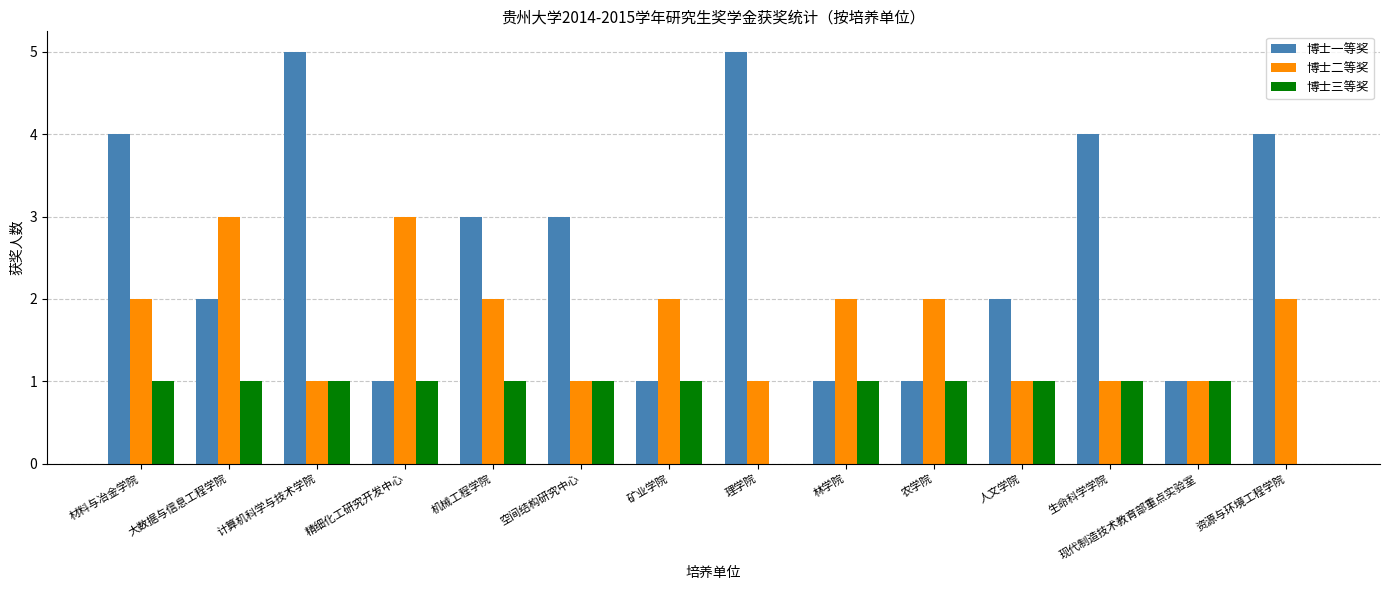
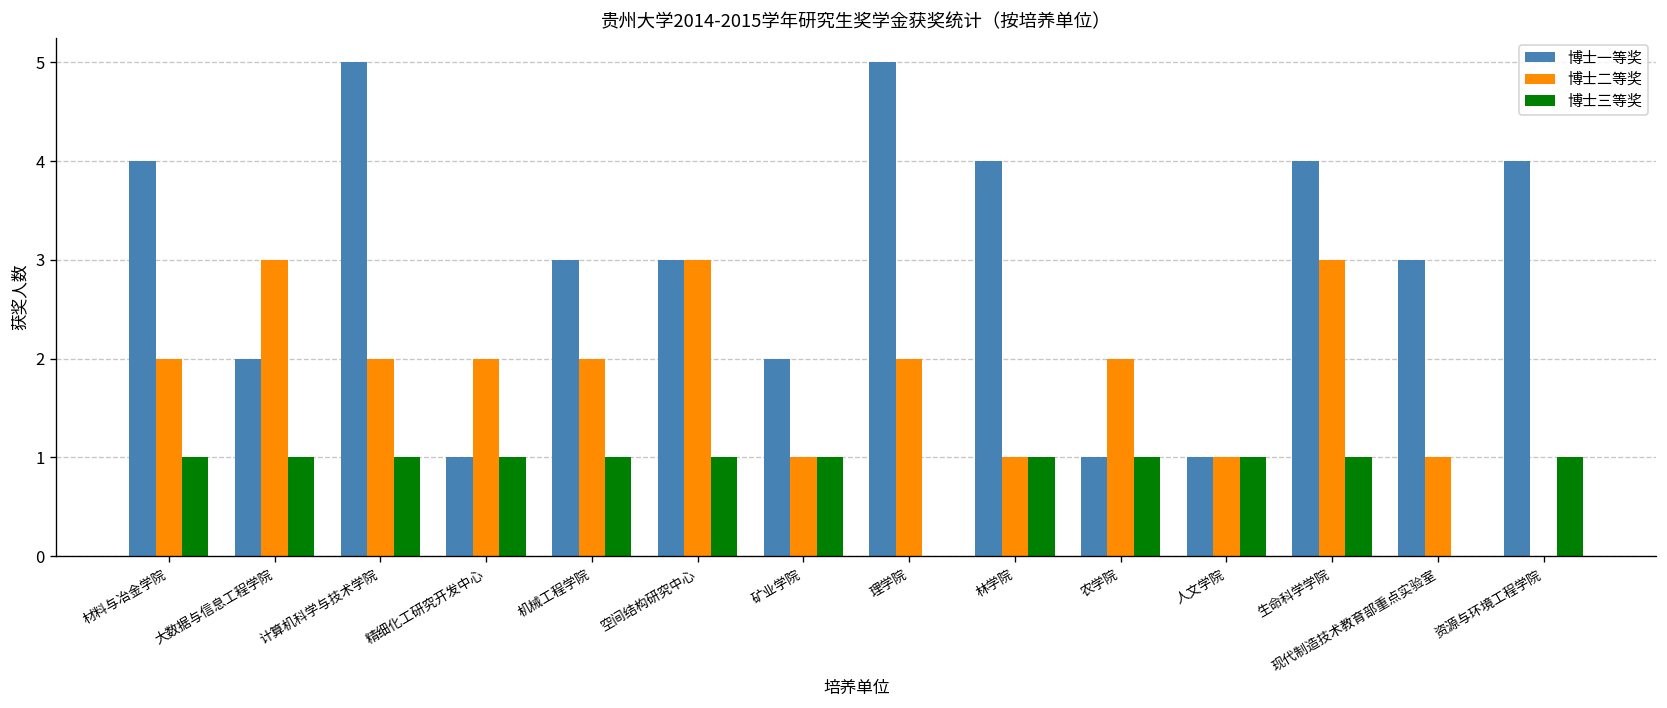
  {
    "博士一等奖": {
      "材料与冶金学院": 4,
      "大数据与信息工程学院": 2,
      "计算机科学与技术学院": 5,
      "精细化工研究开发中心": 1,
      "机械工程学院": 3,
      "空间结构研究中心": 3,
-     "矿业学院": 1,
+     "矿业学院": 2,
      "理学院": 5,
-     "林学院": 1,
+     "林学院": 4,
      "农学院": 1,
-     "人文学院": 2,
+     "人文学院": 1,
      "生命科学学院": 4,
-     "现代制造技术教育部重点实验室": 1,
+     "现代制造技术教育部重点实验室": 3,
      "资源与环境工程学院": 4
    },
    "博士二等奖": {
      "材料与冶金学院": 2,
      "大数据与信息工程学院": 3,
-     "计算机科学与技术学院": 1,
-     "精细化工研究开发中心": 3,
+     "计算机科学与技术学院": 2,
+     "精细化工研究开发中心": 2,
      "机械工程学院": 2,
-     "空间结构研究中心": 1,
-     "矿业学院": 2,
-     "理学院": 1,
-     "林学院": 2,
+     "空间结构研究中心": 3,
+     "矿业学院": 1,
+     "理学院": 2,
+     "林学院": 1,
      "农学院": 2,
      "人文学院": 1,
-     "生命科学学院": 1,
+     "生命科学学院": 3,
      "现代制造技术教育部重点实验室": 1,
-     "资源与环境工程学院": 2
+     "资源与环境工程学院": 0
    },
    "博士三等奖": {
      "材料与冶金学院": 1,
      "大数据与信息工程学院": 1,
      "计算机科学与技术学院": 1,
      "精细化工研究开发中心": 1,
      "机械工程学院": 1,
      "空间结构研究中心": 1,
      "矿业学院": 1,
      "理学院": 0,
      "林学院": 1,
      "农学院": 1,
      "人文学院": 1,
      "生命科学学院": 1,
-     "现代制造技术教育部重点实验室": 1,
-     "资源与环境工程学院": 0
+     "现代制造技术教育部重点实验室": 0,
+     "资源与环境工程学院": 1
    }
  }
